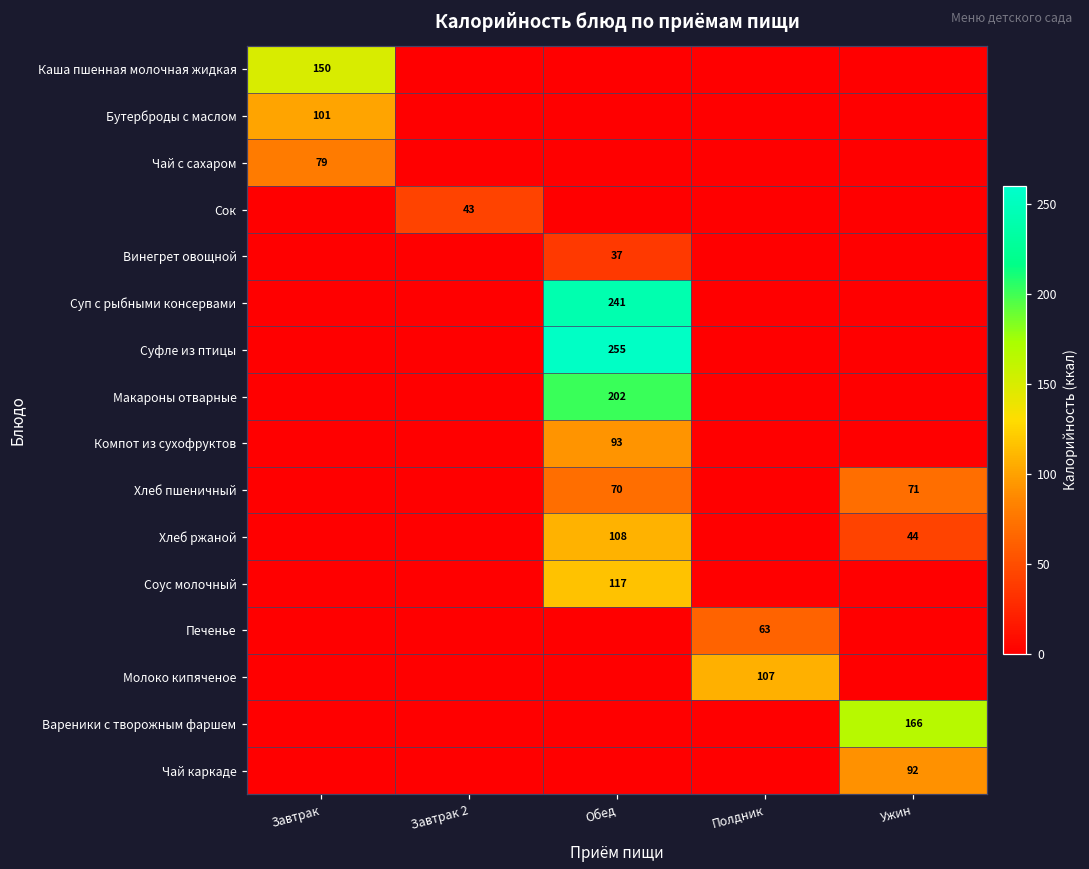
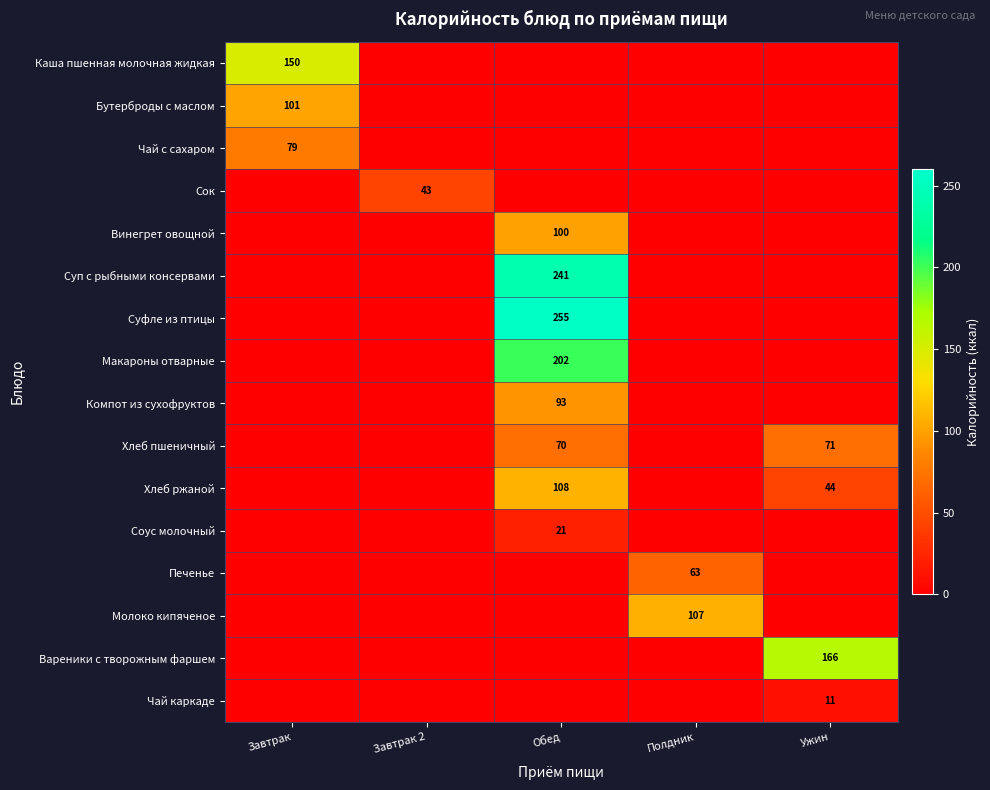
  {
    "Каша пшенная молочная жидкая": {
      "Завтрак": 150
    },
    "Бутерброды с маслом": {
      "Завтрак": 101
    },
    "Чай с сахаром": {
      "Завтрак": 79
    },
    "Сок": {
      "Завтрак 2": 43
    },
    "Винегрет овощной": {
-     "Обед": 37
+     "Обед": 100
    },
    "Суп с рыбными консервами": {
      "Обед": 241
    },
    "Суфле из птицы": {
      "Обед": 255
    },
    "Макароны отварные": {
      "Обед": 202
    },
    "Компот из сухофруктов": {
      "Обед": 93
    },
    "Хлеб пшеничный": {
      "Обед": 70,
      "Ужин": 71
    },
    "Хлеб ржаной": {
      "Обед": 108,
      "Ужин": 44
    },
    "Соус молочный": {
-     "Обед": 117
+     "Обед": 21
    },
    "Печенье": {
      "Полдник": 63
    },
    "Молоко кипяченое": {
      "Полдник": 107
    },
    "Вареники с творожным фаршем": {
      "Ужин": 166
    },
    "Чай каркаде": {
-     "Ужин": 92
+     "Ужин": 11
    }
  }
